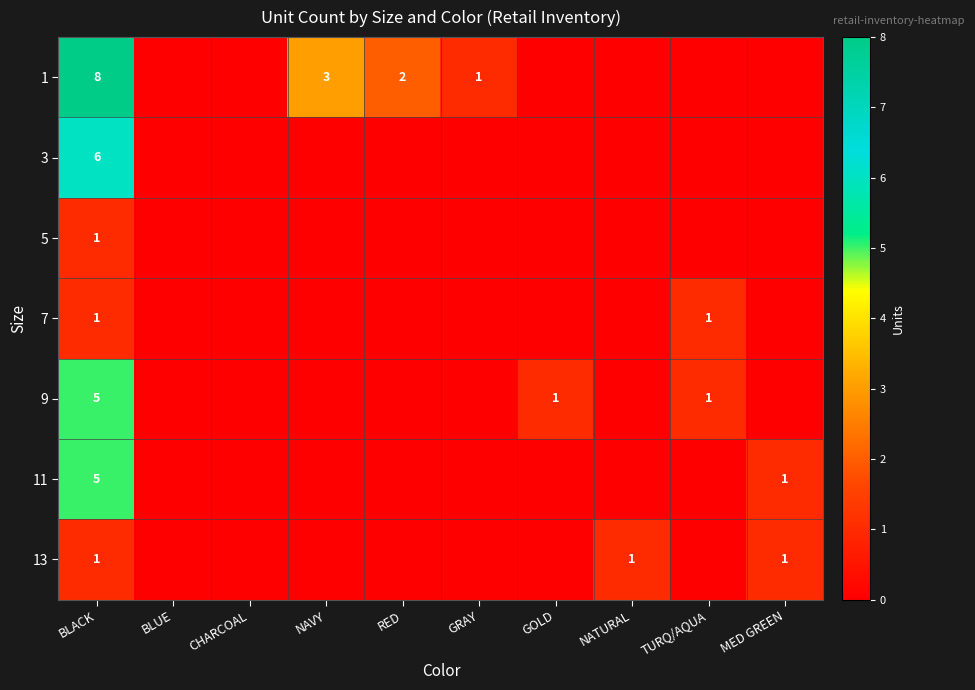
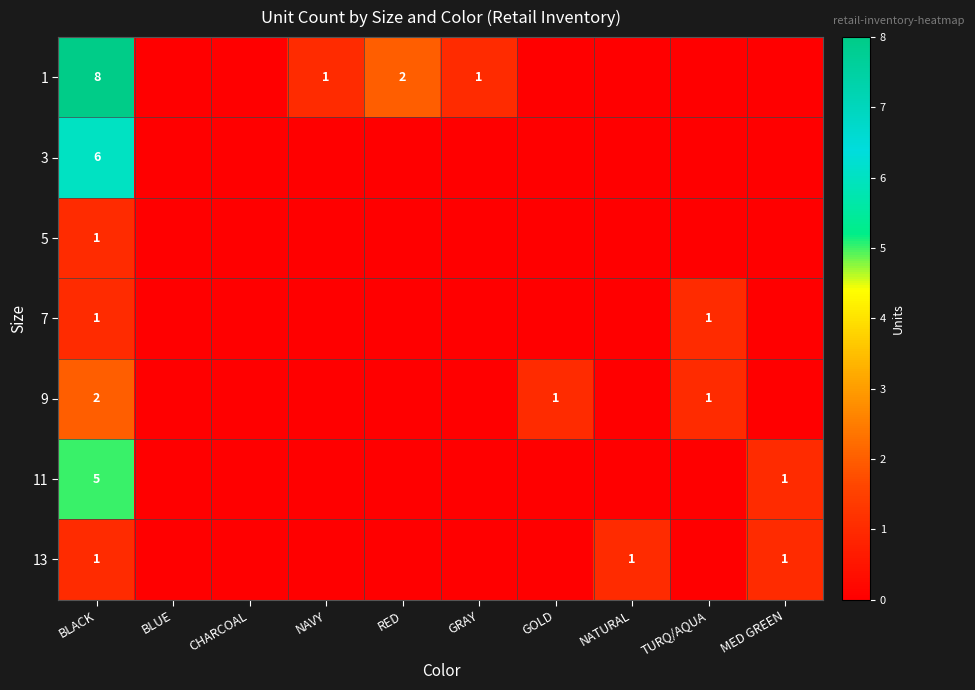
  {
    "1": {
      "BLACK": 8,
-     "NAVY": 3,
+     "NAVY": 1,
      "RED": 2,
      "GRAY": 1
    },
    "3": {
      "BLACK": 6
    },
    "5": {
      "BLACK": 1
    },
    "7": {
      "BLACK": 1,
      "TURQ/AQUA": 1
    },
    "9": {
-     "BLACK": 5,
+     "BLACK": 2,
      "GOLD": 1,
      "TURQ/AQUA": 1
    },
    "11": {
      "BLACK": 5,
      "MED GREEN": 1
    },
    "13": {
      "BLACK": 1,
      "NATURAL": 1,
      "MED GREEN": 1
    }
  }
